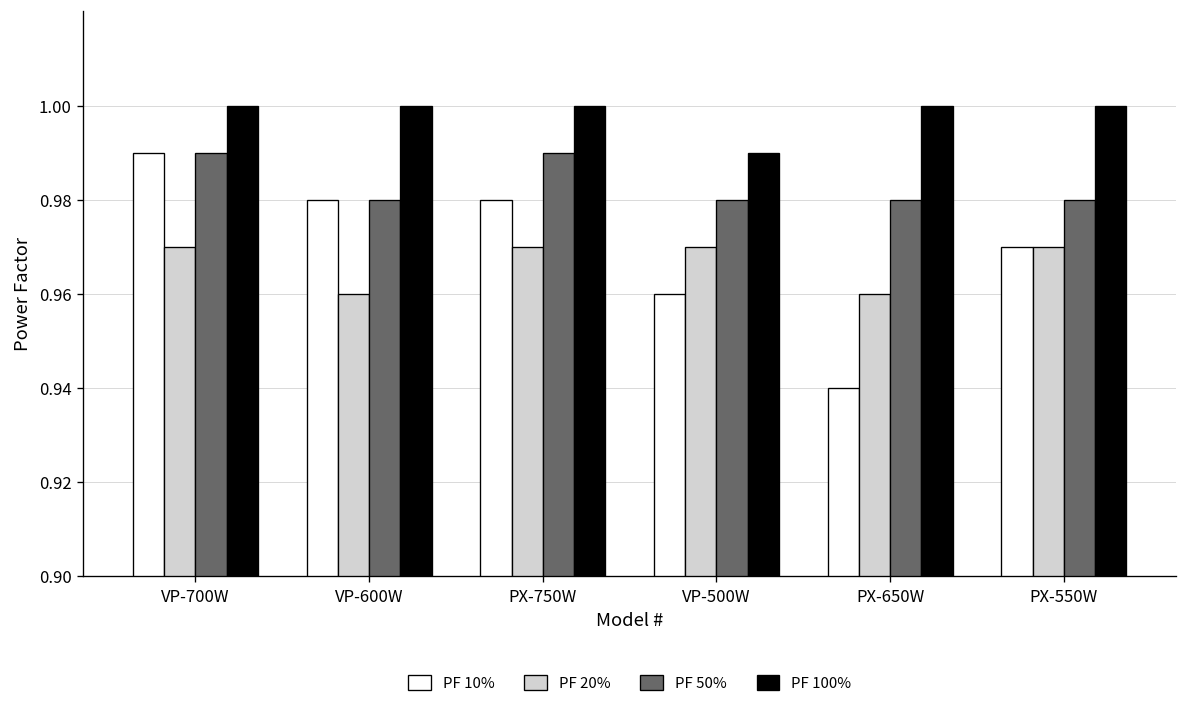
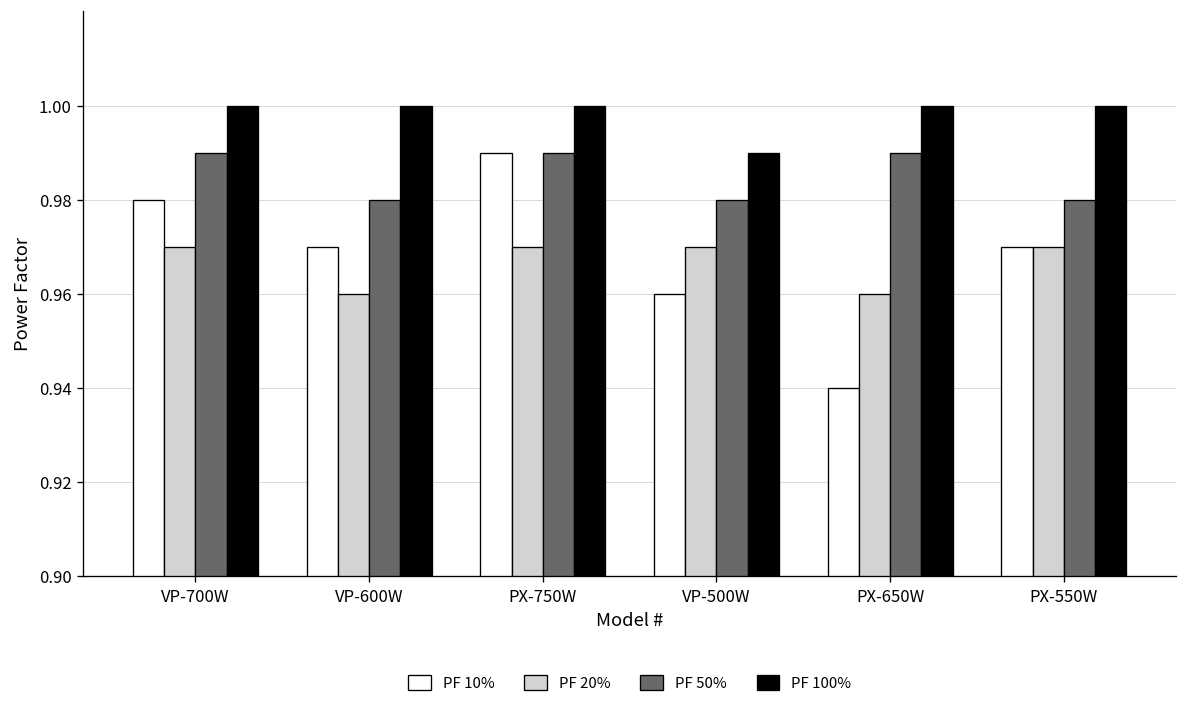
  {
    "PF 10%": {
-     "VP-700W": 0.99,
-     "VP-600W": 0.98,
-     "PX-750W": 0.98,
+     "VP-700W": 0.98,
+     "VP-600W": 0.97,
+     "PX-750W": 0.99,
      "VP-500W": 0.96,
      "PX-650W": 0.94,
      "PX-550W": 0.97
    },
    "PF 20%": {
      "VP-700W": 0.97,
      "VP-600W": 0.96,
      "PX-750W": 0.97,
      "VP-500W": 0.97,
      "PX-650W": 0.96,
      "PX-550W": 0.97
    },
    "PF 50%": {
      "VP-700W": 0.99,
      "VP-600W": 0.98,
      "PX-750W": 0.99,
      "VP-500W": 0.98,
-     "PX-650W": 0.98,
+     "PX-650W": 0.99,
      "PX-550W": 0.98
    },
    "PF 100%": {
      "VP-700W": 1.00,
      "VP-600W": 1.00,
      "PX-750W": 1.00,
      "VP-500W": 0.99,
      "PX-650W": 1.00,
      "PX-550W": 1.00
    }
  }
